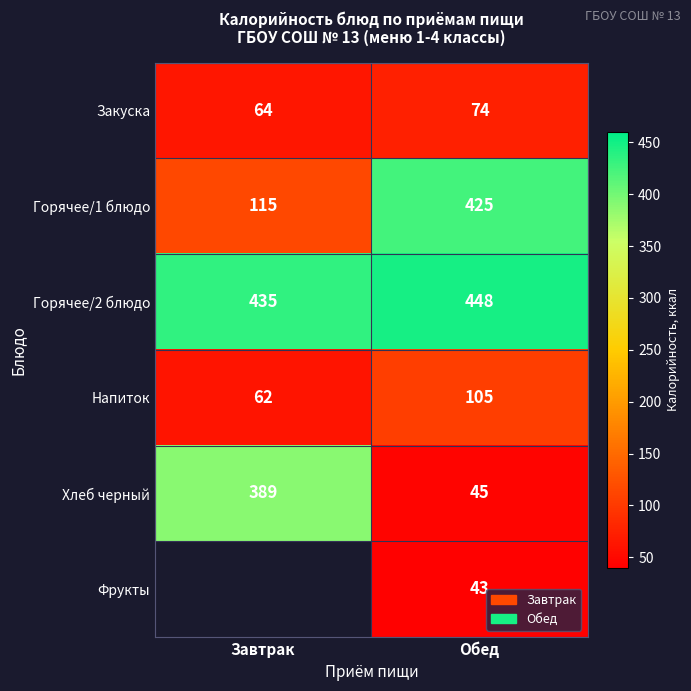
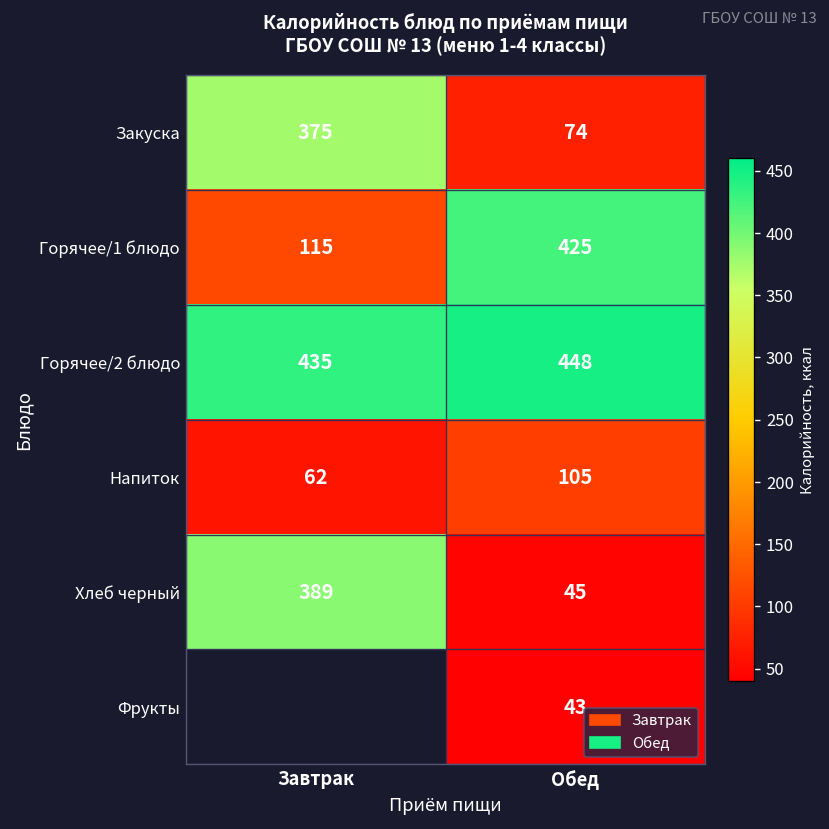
  {
    "Закуска": {
-     "Завтрак": 64,
+     "Завтрак": 375,
      "Обед": 74
    },
    "Горячее/1 блюдо": {
      "Завтрак": 115,
      "Обед": 425
    },
    "Горячее/2 блюдо": {
      "Завтрак": 435,
      "Обед": 448
    },
    "Напиток": {
      "Завтрак": 62,
      "Обед": 105
    },
    "Хлеб черный": {
      "Завтрак": 389,
      "Обед": 45
    }
  }
